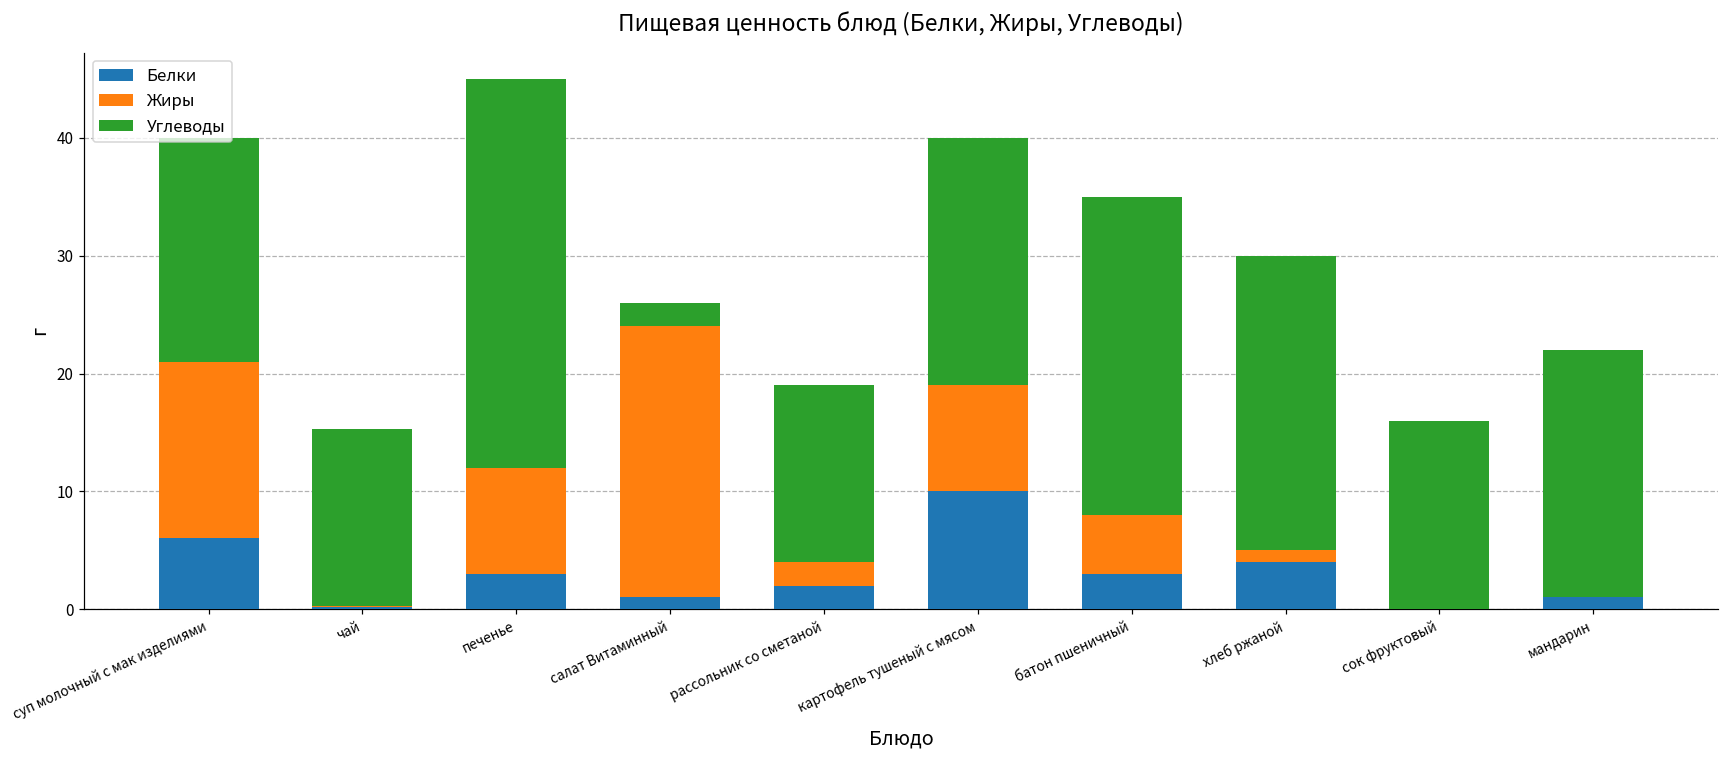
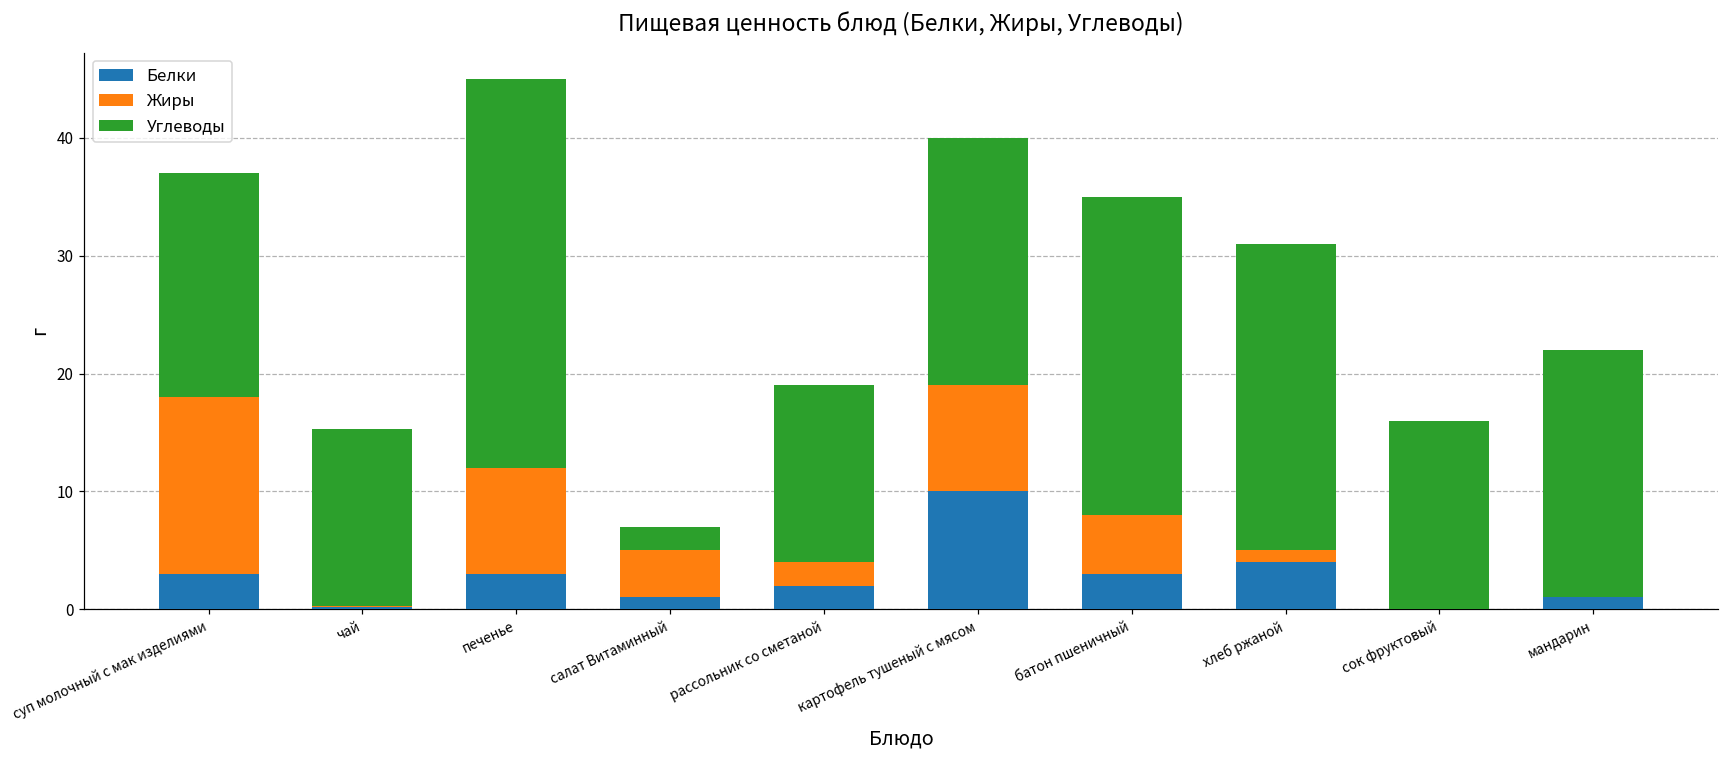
  {
    "Белки": {
-     "суп молочный с мак изделиями": 6,
+     "суп молочный с мак изделиями": 3,
      "печенье": 3,
      "салат Витаминный": 1,
      "рассольник со сметаной": 2,
      "картофель тушеный с мясом": 10,
      "батон пшеничный": 3,
      "хлеб ржаной": 4,
      "сок фруктовый": 0,
      "мандарин": 1
    },
    "Жиры": {
      "суп молочный с мак изделиями": 15,
      "печенье": 9,
-     "салат Витаминный": 23,
+     "салат Витаминный": 4,
      "рассольник со сметаной": 2,
      "картофель тушеный с мясом": 9,
      "батон пшеничный": 5,
      "хлеб ржаной": 1,
      "сок фруктовый": 0,
      "мандарин": 0
    },
    "Углеводы": {
      "чай": 15,
      "печенье": 33,
      "салат Витаминный": 2,
      "рассольник со сметаной": 15,
      "картофель тушеный с мясом": 21,
      "батон пшеничный": 27,
-     "хлеб ржаной": 25,
+     "хлеб ржаной": 26,
      "сок фруктовый": 16,
      "мандарин": 21
    }
  }
